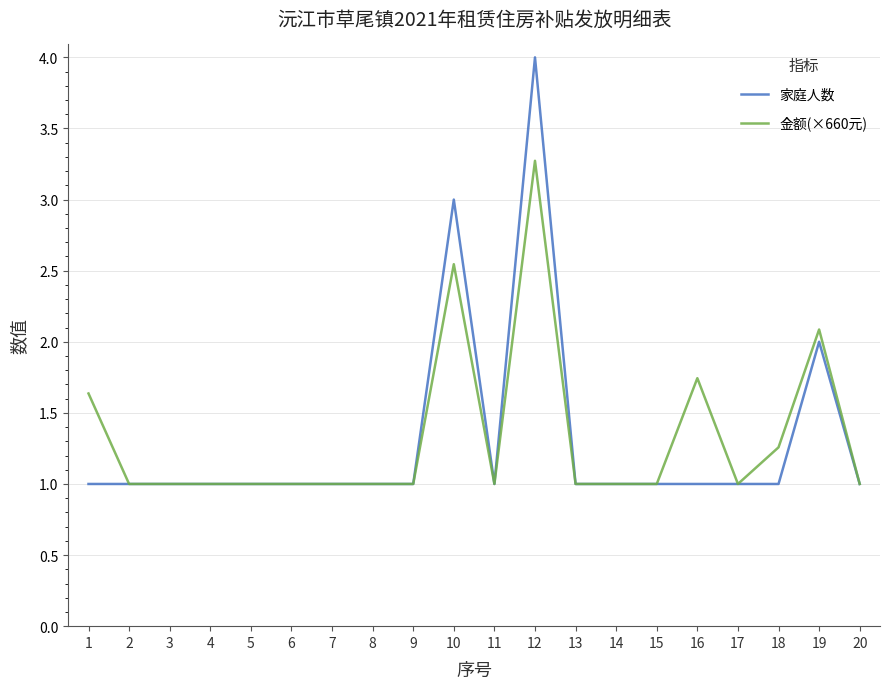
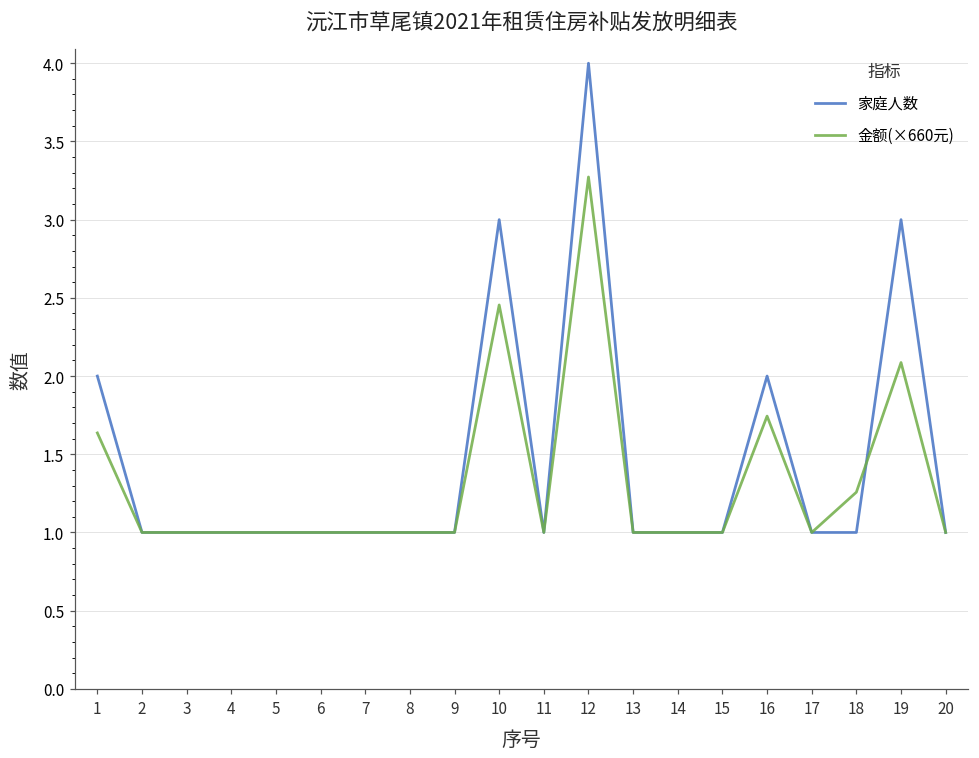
  {
    "家庭人数": {
-     "1": 1,
+     "1": 2,
      "10": 3,
      "12": 4,
-     "16": 1,
+     "16": 2,
      "18": 1,
-     "19": 2
+     "19": 3
    },
    "金额(×660元)": {
      "1": 1.64,
-     "10": 2.55,
+     "10": 2.45,
      "12": 3.27,
      "16": 1.74,
      "18": 1.26,
      "19": 2.09
    }
  }
